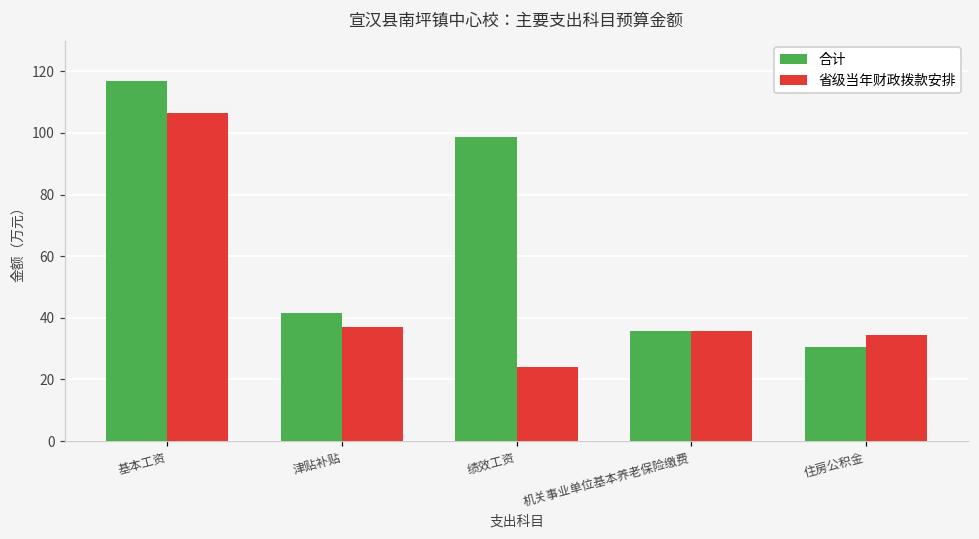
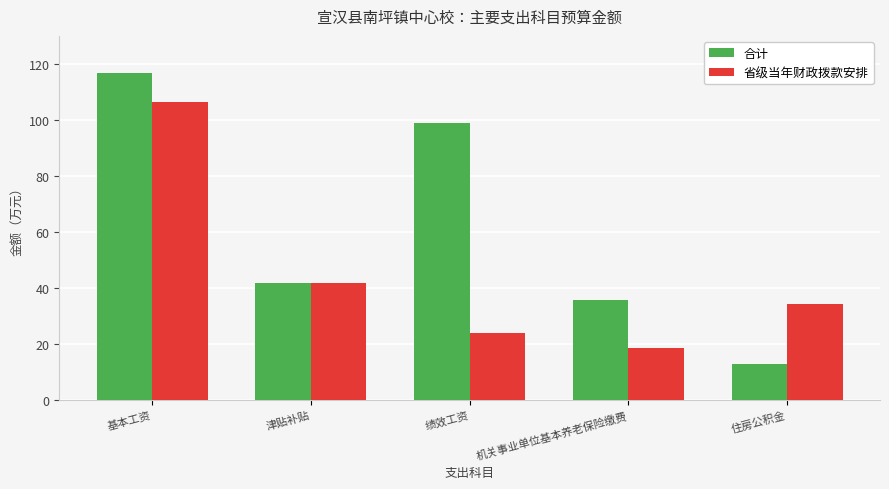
  {
    "合计": {
      "基本工资": 117,
      "津贴补贴": 42,
      "绩效工资": 99,
      "机关事业单位基本养老保险缴费": 36,
-     "住房公积金": 31
+     "住房公积金": 13
    },
    "省级当年财政拨款安排": {
      "基本工资": 106,
-     "津贴补贴": 37,
+     "津贴补贴": 42,
      "绩效工资": 24,
-     "机关事业单位基本养老保险缴费": 36,
+     "机关事业单位基本养老保险缴费": 19,
      "住房公积金": 34
    }
  }
